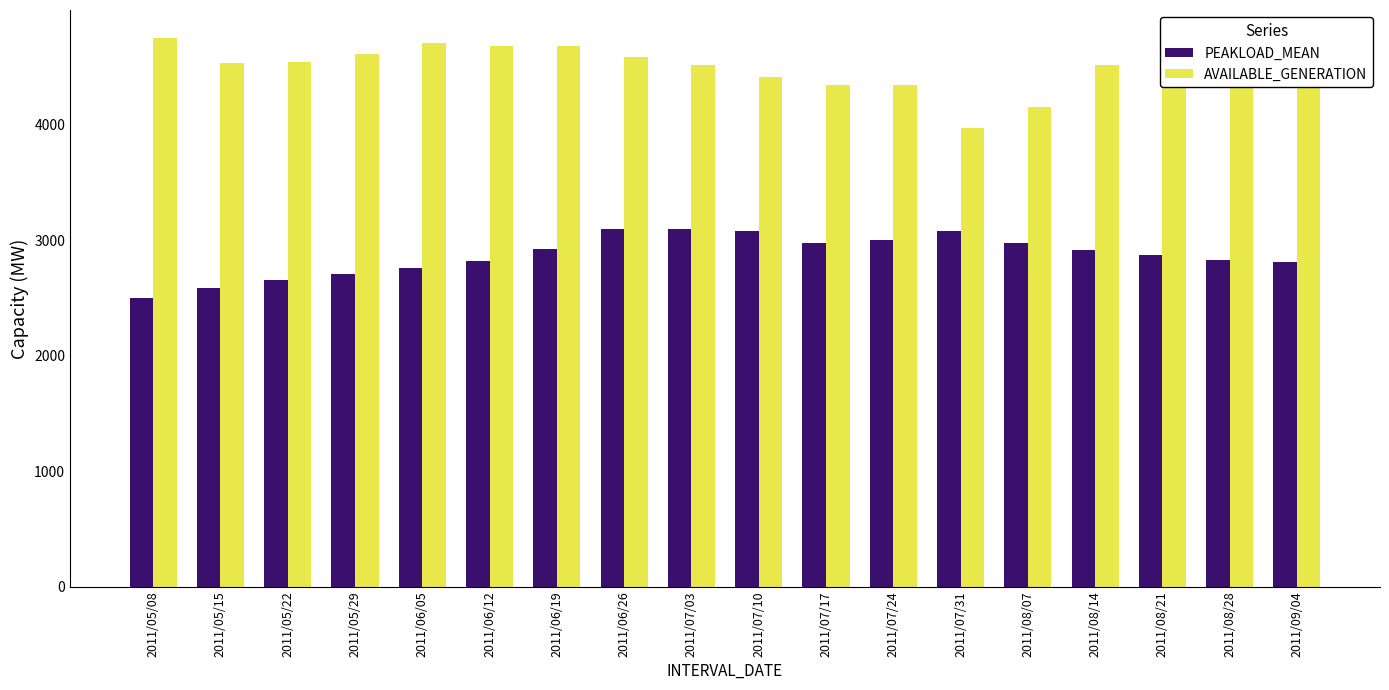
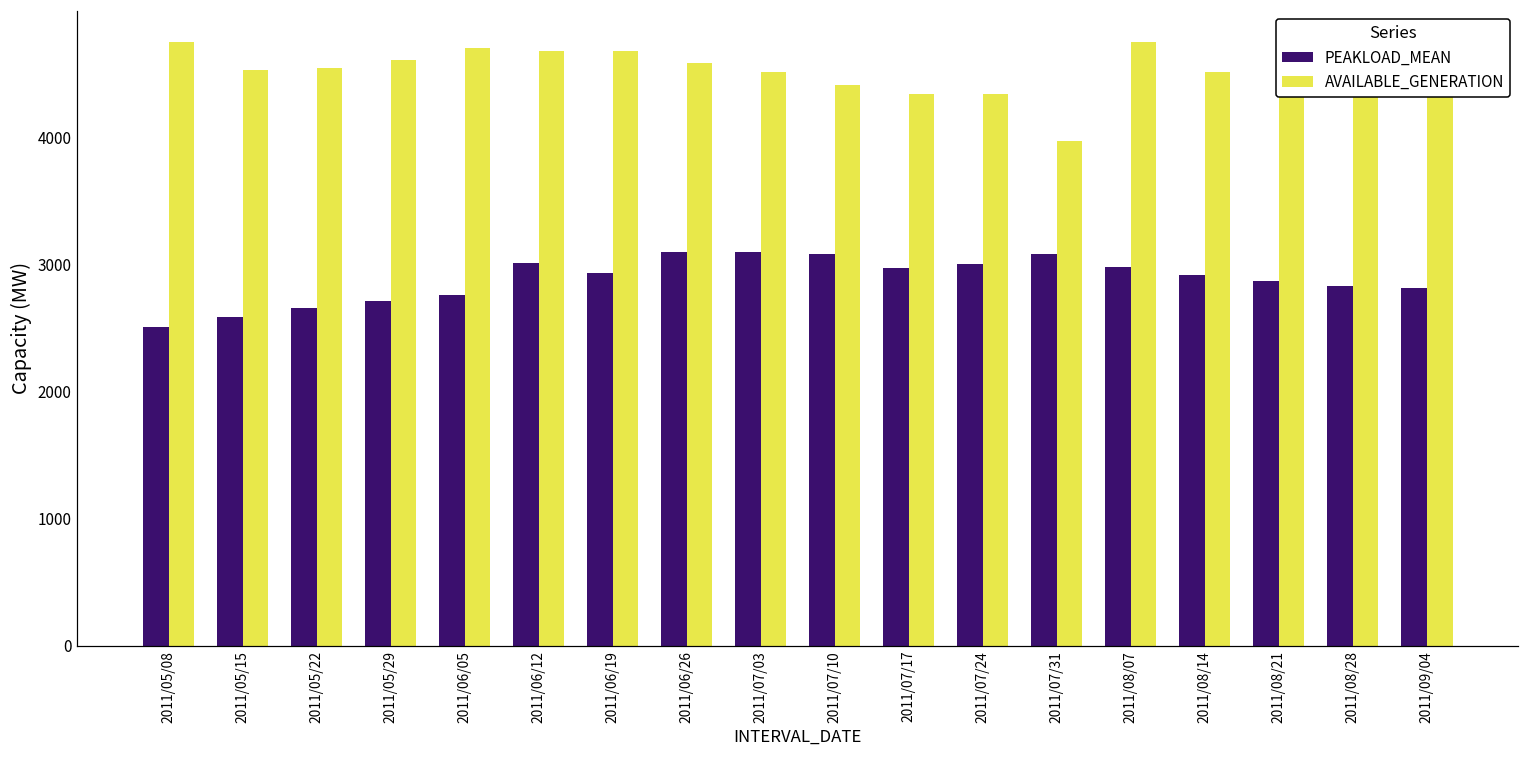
  {
    "PEAKLOAD_MEAN": {
      "2011/05/08": 2500,
      "2011/05/15": 2590,
      "2011/05/22": 2660,
      "2011/05/29": 2710,
      "2011/06/05": 2760,
-     "2011/06/12": 2820,
+     "2011/06/12": 3010,
      "2011/06/19": 2930,
      "2011/06/26": 3100,
      "2011/07/03": 3100,
      "2011/07/10": 3080,
      "2011/07/17": 2980,
      "2011/07/24": 3000,
      "2011/07/31": 3090,
      "2011/08/07": 2980,
      "2011/08/14": 2920,
      "2011/08/21": 2870,
      "2011/08/28": 2830,
      "2011/09/04": 2820
    },
    "AVAILABLE_GENERATION": {
      "2011/05/08": 4750,
      "2011/05/15": 4530,
      "2011/05/22": 4550,
      "2011/05/29": 4610,
      "2011/06/05": 4710,
      "2011/06/12": 4680,
      "2011/06/19": 4680,
      "2011/06/26": 4590,
      "2011/07/03": 4520,
      "2011/07/10": 4420,
      "2011/07/17": 4340,
      "2011/07/24": 4340,
      "2011/07/31": 3970,
-     "2011/08/07": 4160,
+     "2011/08/07": 4750,
      "2011/08/14": 4520
    }
  }
